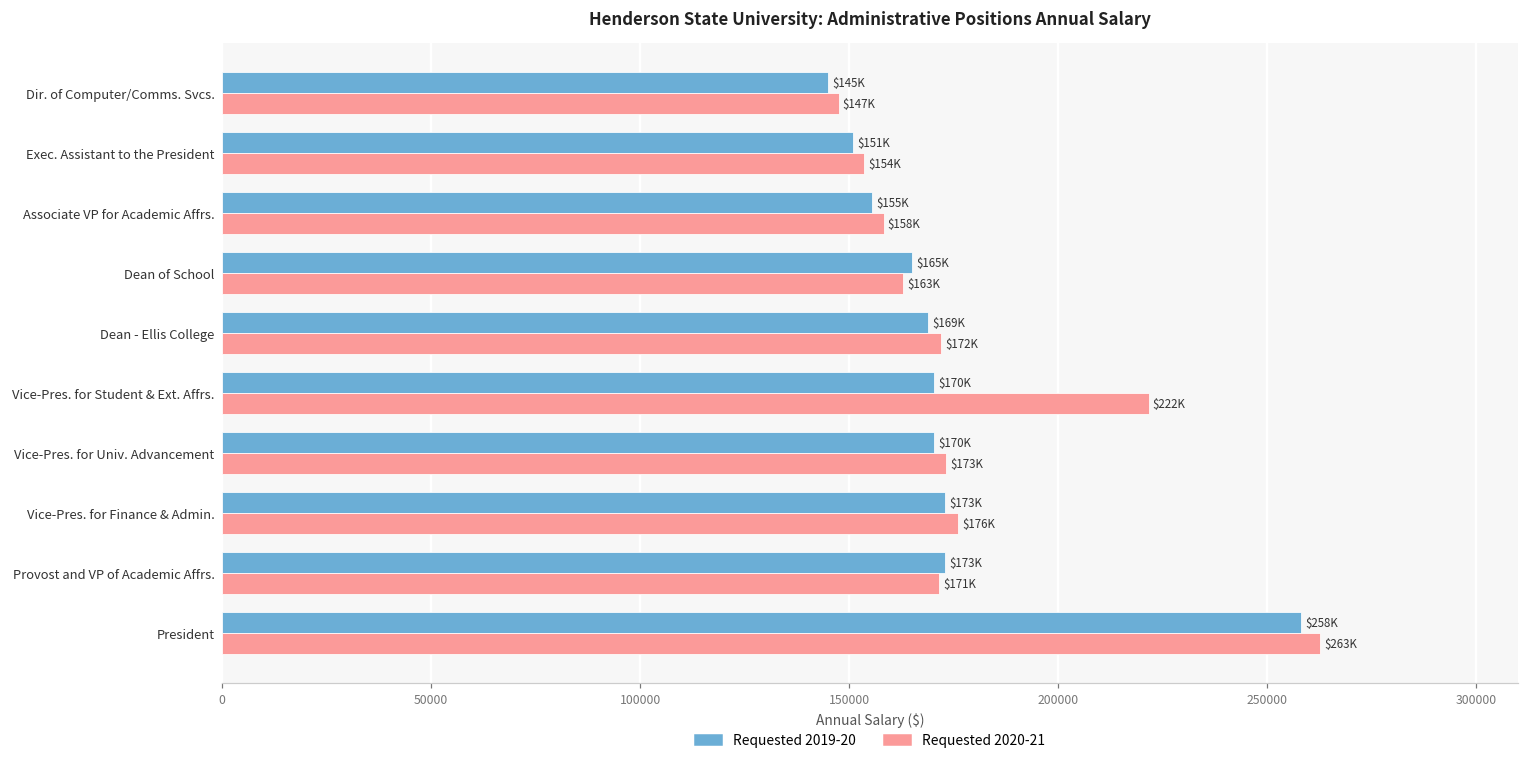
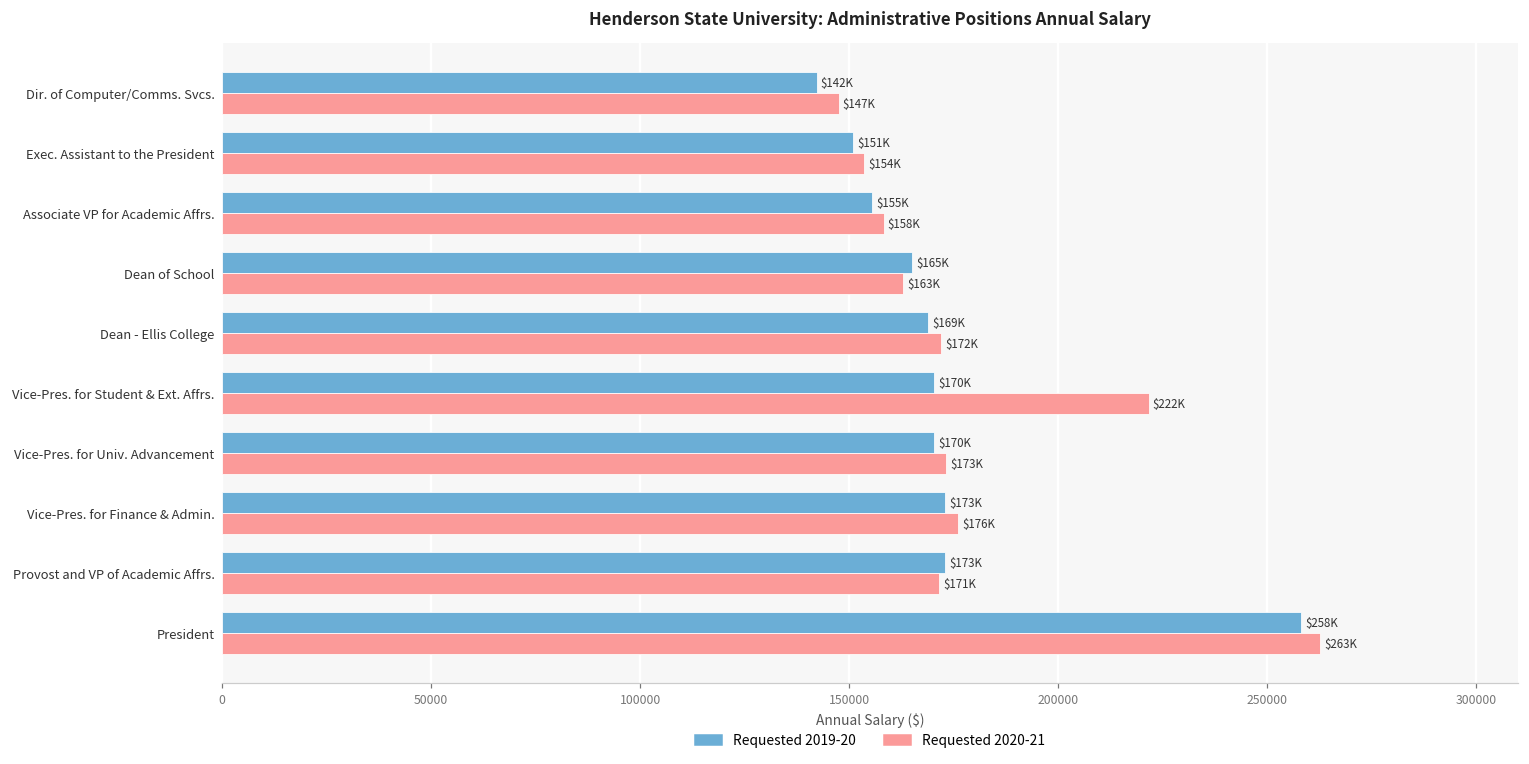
  {
    "Requested 2019-20": {
-     "Dir. of Computer/Comms. Svcs.": "$145K",
+     "Dir. of Computer/Comms. Svcs.": "$142K",
      "Exec. Assistant to the President": "$151K",
      "Associate VP for Academic Affrs.": "$155K",
      "Dean of School": "$165K",
      "Dean - Ellis College": "$169K",
      "Vice-Pres. for Student & Ext. Affrs.": "$170K",
      "Vice-Pres. for Univ. Advancement": "$170K",
      "Vice-Pres. for Finance & Admin.": "$173K",
      "Provost and VP of Academic Affrs.": "$173K",
      "President": "$258K"
    },
    "Requested 2020-21": {
      "Dir. of Computer/Comms. Svcs.": "$147K",
      "Exec. Assistant to the President": "$154K",
      "Associate VP for Academic Affrs.": "$158K",
      "Dean of School": "$163K",
      "Dean - Ellis College": "$172K",
      "Vice-Pres. for Student & Ext. Affrs.": "$222K",
      "Vice-Pres. for Univ. Advancement": "$173K",
      "Vice-Pres. for Finance & Admin.": "$176K",
      "Provost and VP of Academic Affrs.": "$171K",
      "President": "$263K"
    }
  }
